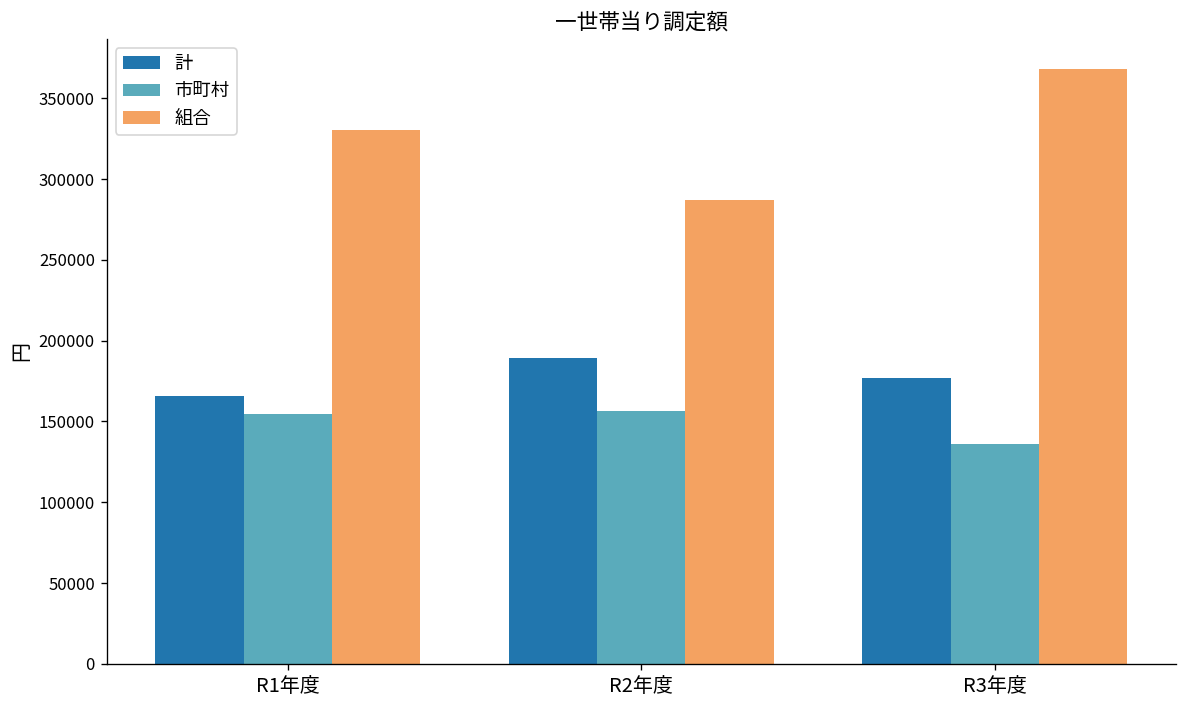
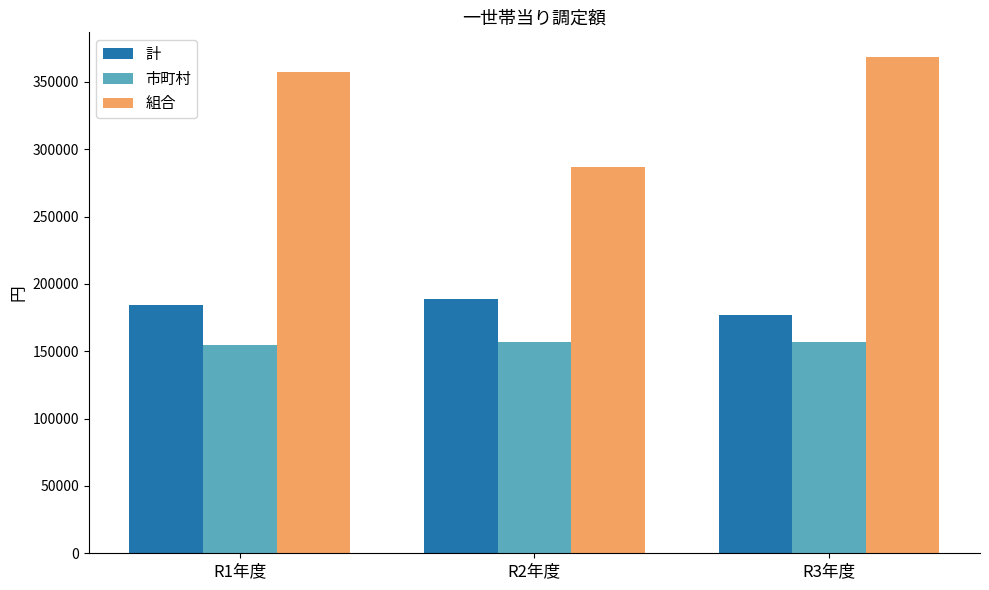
  {
    "計": {
-     "R1年度": 166000,
+     "R1年度": 185000,
      "R2年度": 189000,
      "R3年度": 177000
    },
    "市町村": {
      "R1年度": 155000,
      "R2年度": 157000,
-     "R3年度": 136000
+     "R3年度": 157000
    },
    "組合": {
-     "R1年度": 330000,
+     "R1年度": 357000,
      "R2年度": 287000,
      "R3年度": 368000
    }
  }
